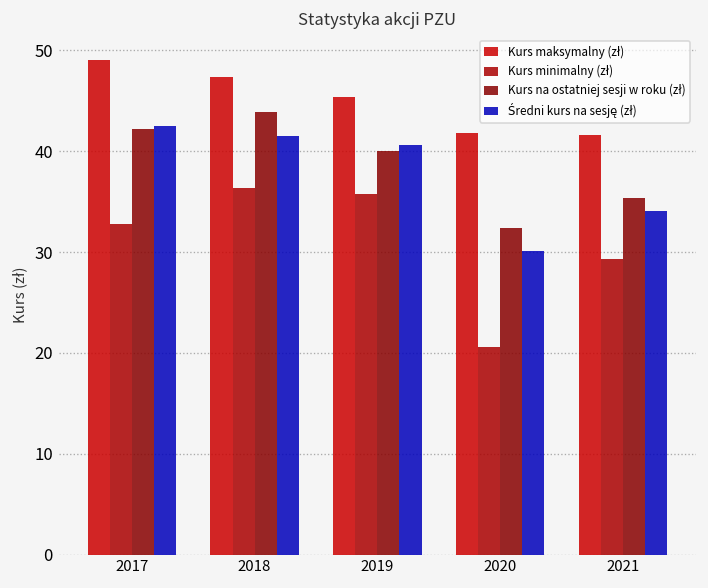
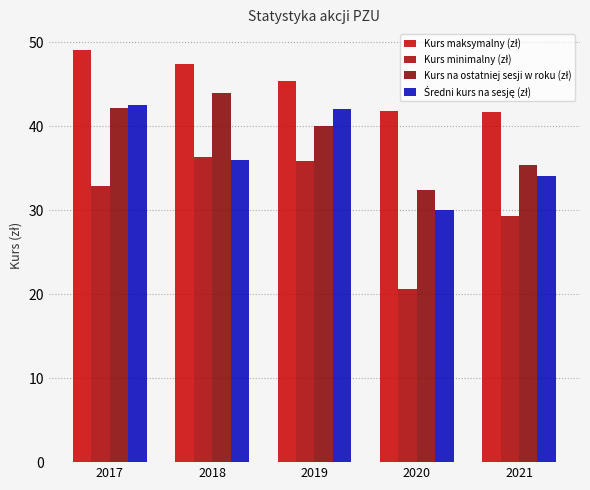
  {
    "Średni kurs na sesję (zł)": {
      "2017": 43,
-     "2018": 41,
-     "2019": 41,
+     "2018": 36,
+     "2019": 42,
      "2020": 30,
      "2021": 34
    }
  }
